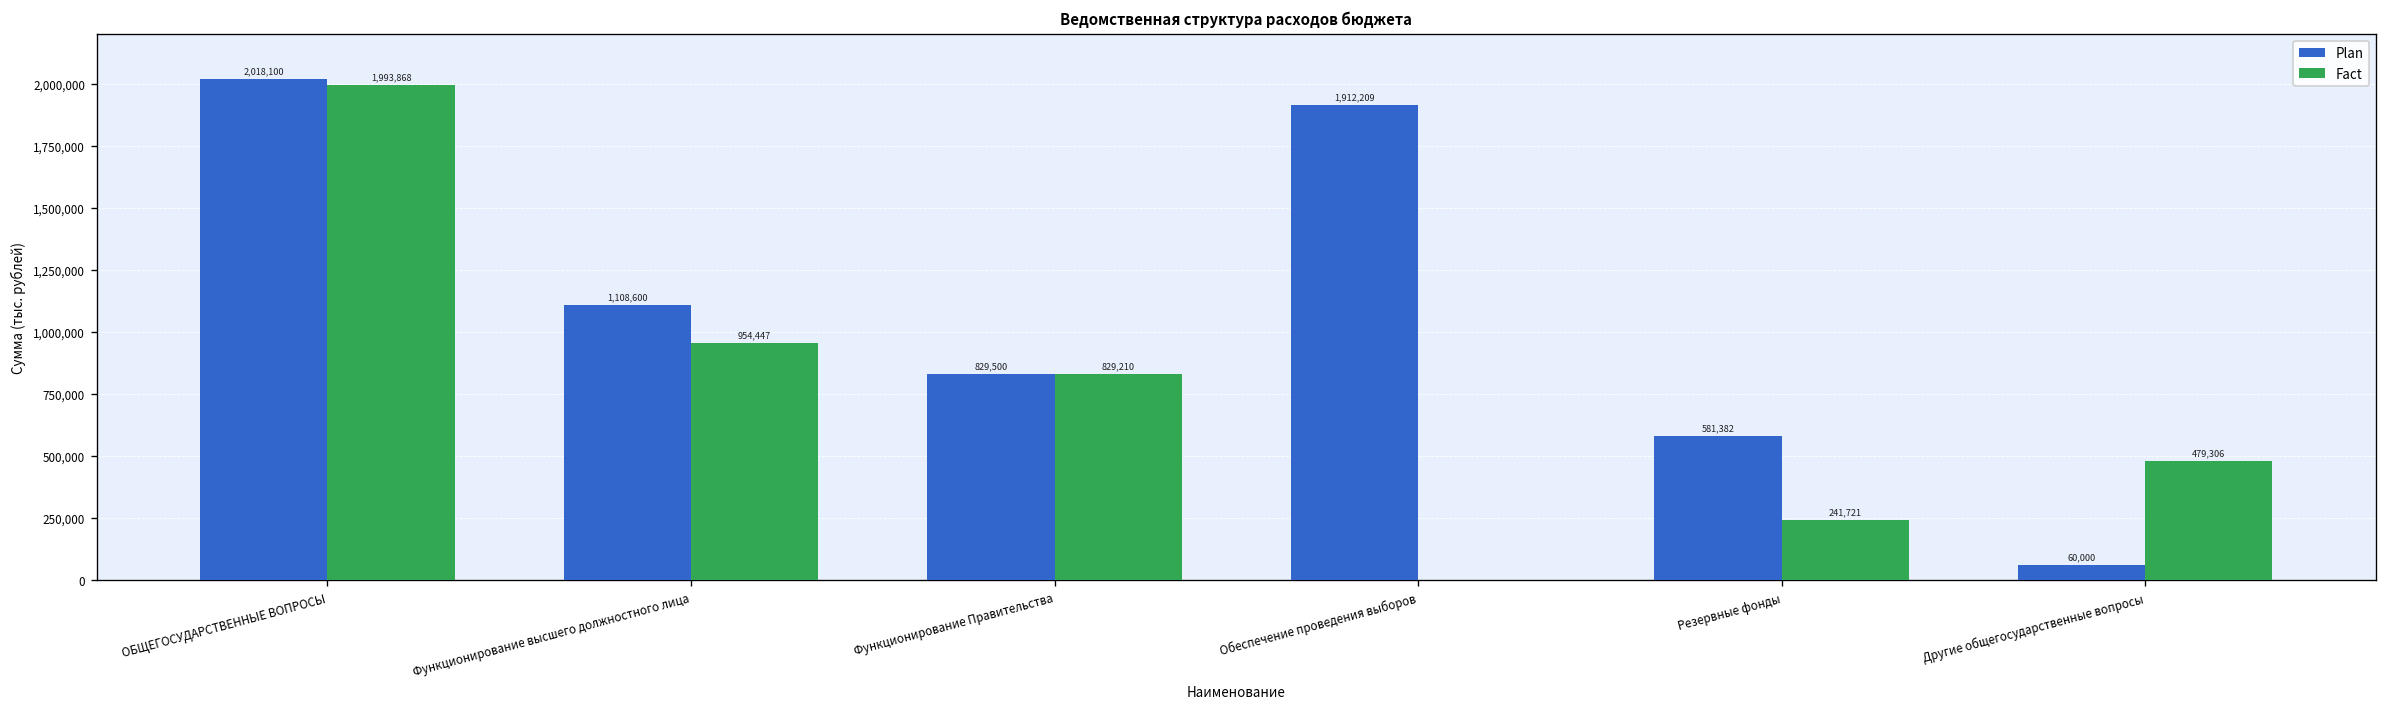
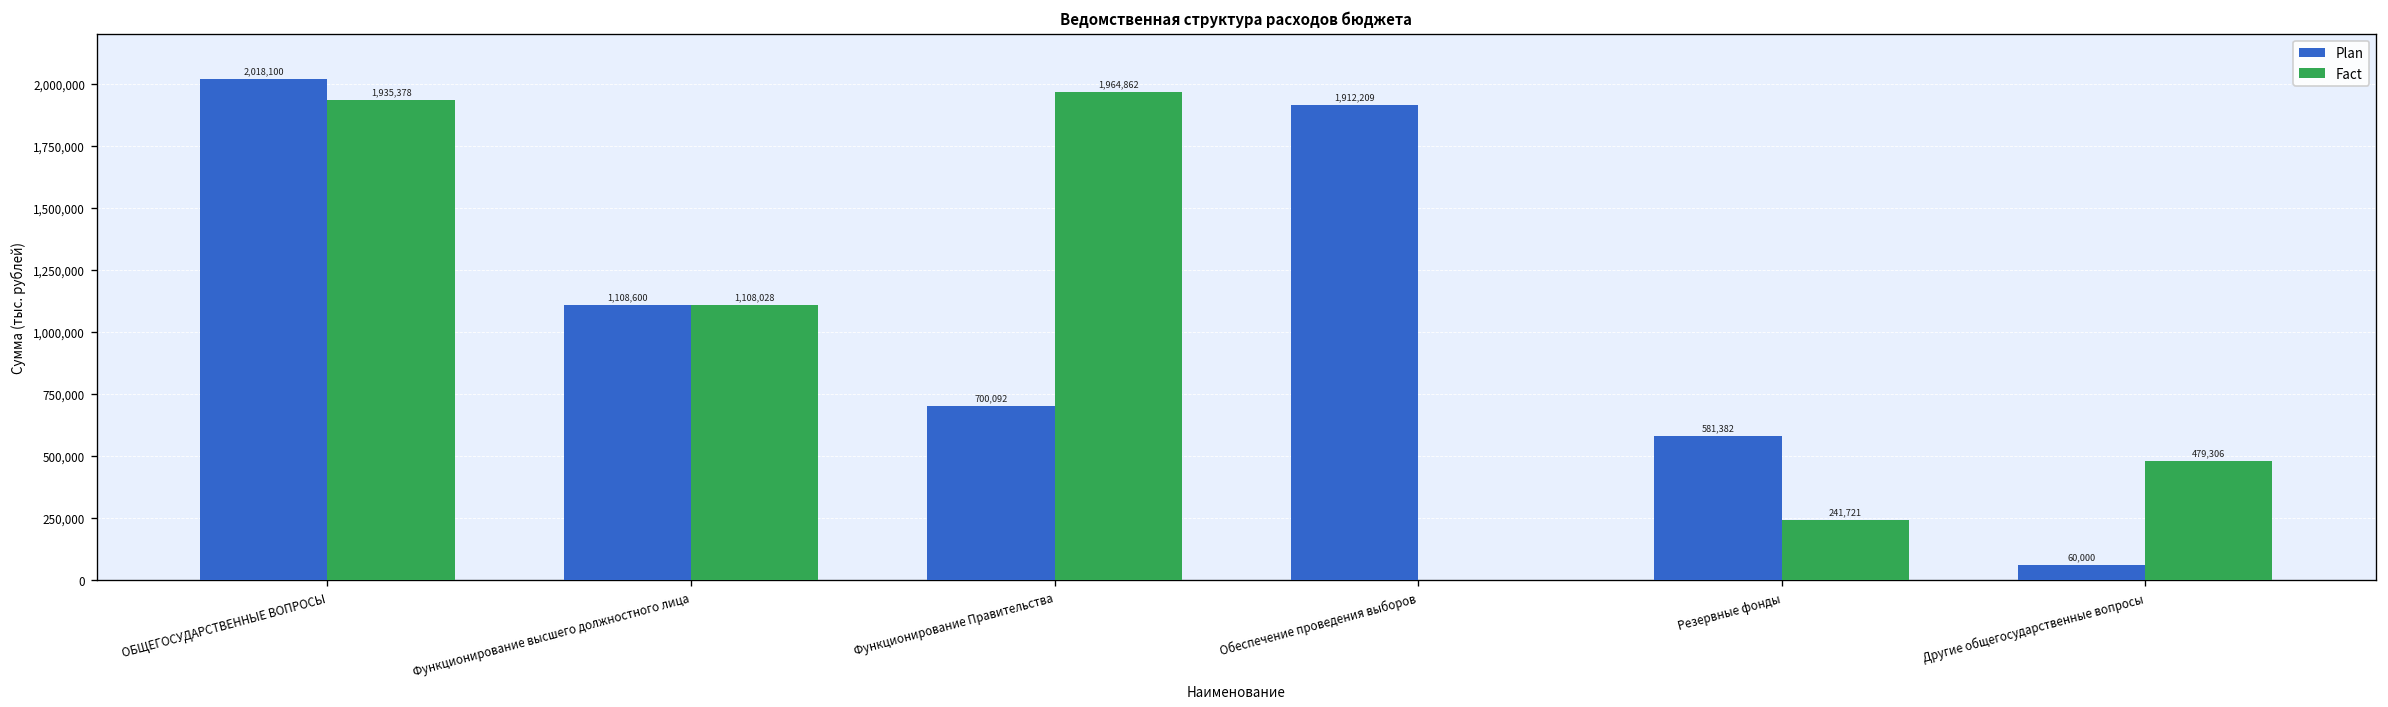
  {
    "Plan": {
      "ОБЩЕГОСУДАРСТВЕННЫЕ ВОПРОСЫ": "2,018,100",
      "Функционирование высшего должностного лица": "1,108,600",
-     "Функционирование Правительства": "829,500",
+     "Функционирование Правительства": "700,092",
      "Обеспечение проведения выборов": "1,912,209",
      "Резервные фонды": "581,382",
      "Другие общегосударственные вопросы": "60,000"
    },
    "Fact": {
-     "ОБЩЕГОСУДАРСТВЕННЫЕ ВОПРОСЫ": "1,993,868",
-     "Функционирование высшего должностного лица": "954,447",
-     "Функционирование Правительства": "829,210",
+     "ОБЩЕГОСУДАРСТВЕННЫЕ ВОПРОСЫ": "1,935,378",
+     "Функционирование высшего должностного лица": "1,108,028",
+     "Функционирование Правительства": "1,964,862",
      "Резервные фонды": "241,721",
      "Другие общегосударственные вопросы": "479,306"
    }
  }
